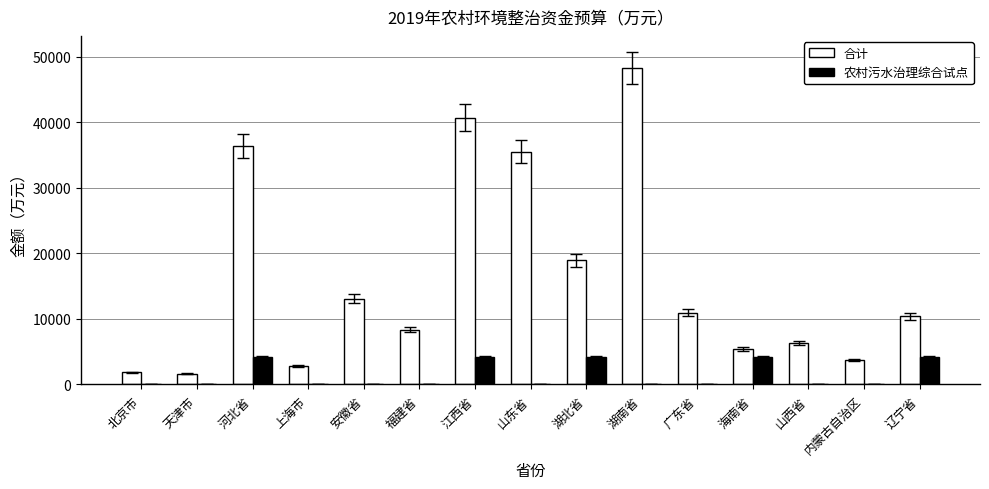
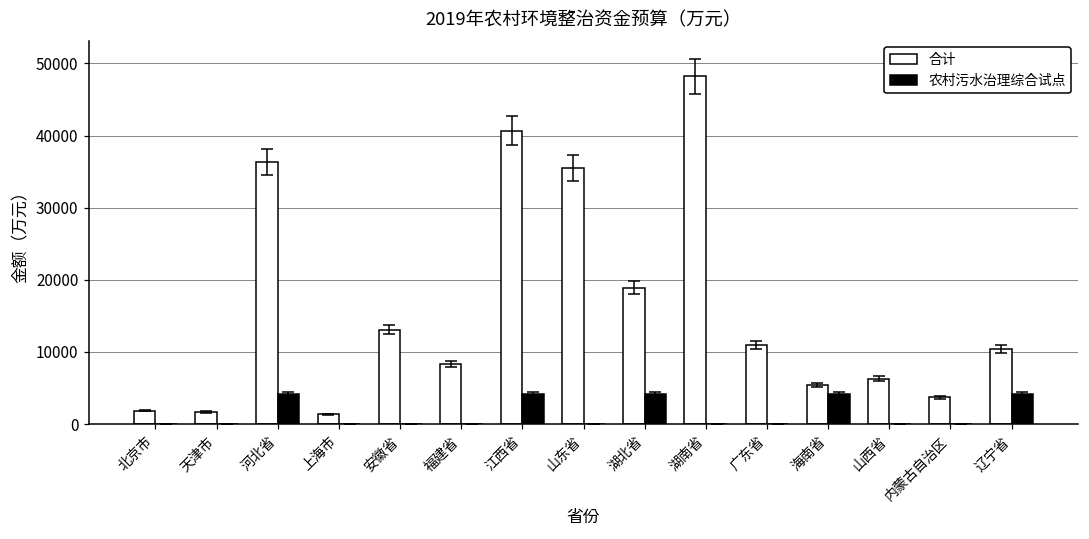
  {
    "合计": {
      "北京市": 2000,
      "天津市": 2000,
      "河北省": 36000,
-     "上海市": 3000,
+     "上海市": 1000,
      "安徽省": 13000,
      "福建省": 8000,
      "江西省": 41000,
      "山东省": 36000,
      "湖北省": 19000,
      "湖南省": 48000,
      "广东省": 11000,
      "海南省": 5000,
      "山西省": 6000,
      "内蒙古自治区": 4000,
      "辽宁省": 10000
    },
    "农村污水治理综合试点": {
      "北京市": 0,
      "天津市": 0,
      "河北省": 4000,
      "上海市": 0,
      "安徽省": 0,
      "福建省": 0,
      "江西省": 4000,
      "山东省": 0,
      "湖北省": 4000,
      "湖南省": 0,
      "广东省": 0,
      "海南省": 4000,
      "山西省": 0,
      "内蒙古自治区": 0,
      "辽宁省": 4000
    }
  }
